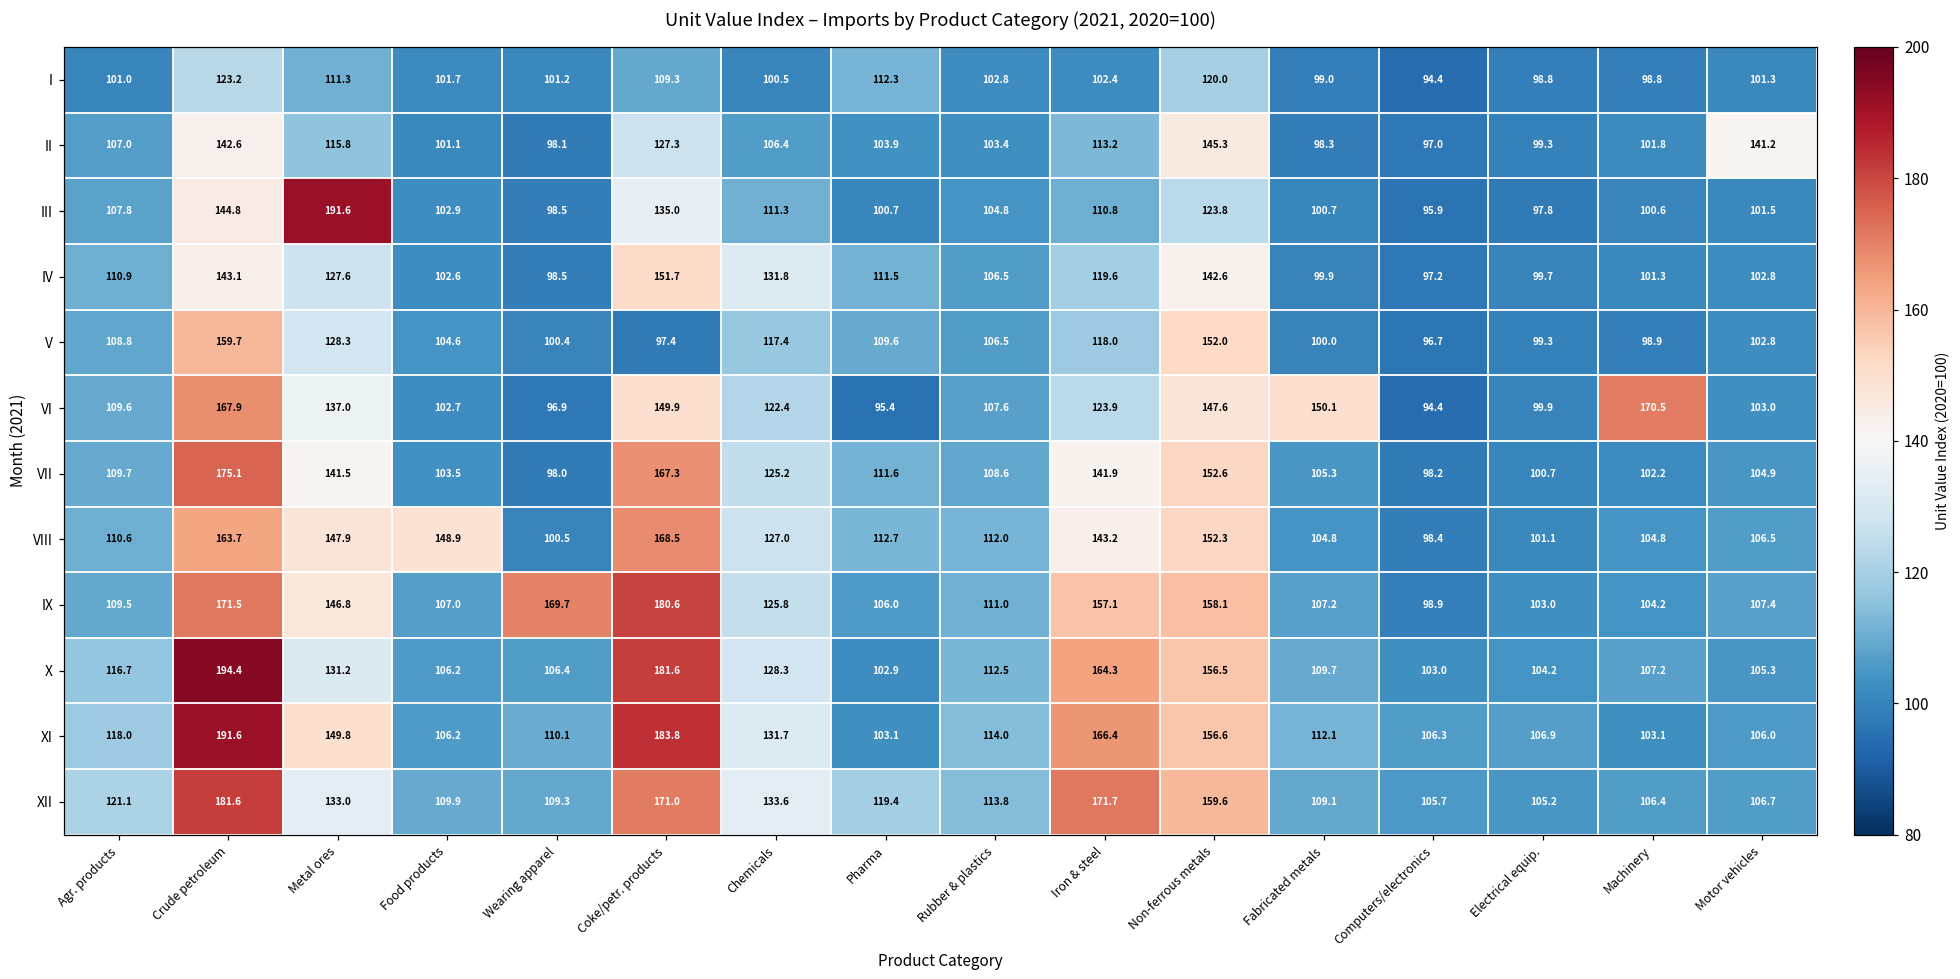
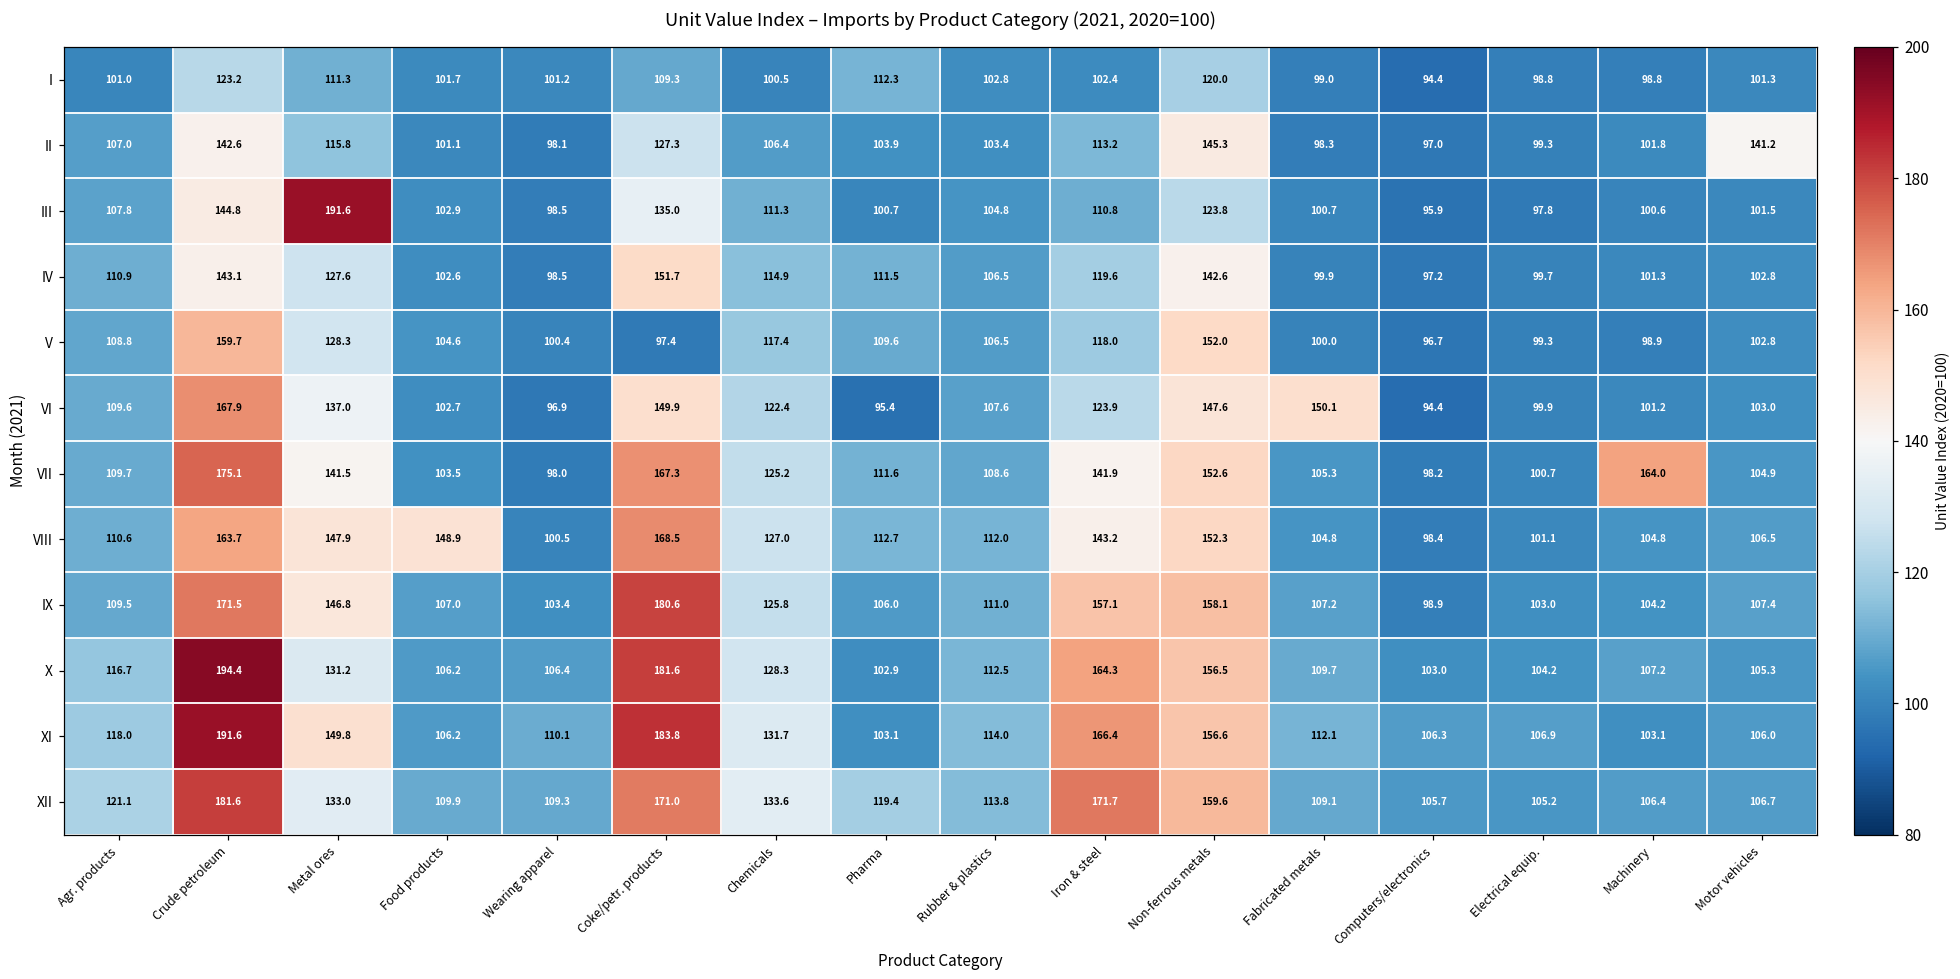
  {
    "I": {
      "Agr. products": 101.0,
      "Crude petroleum": 123.2,
      "Metal ores": 111.3,
      "Food products": 101.7,
      "Wearing apparel": 101.2,
      "Coke/petr. products": 109.3,
      "Chemicals": 100.5,
      "Pharma": 112.3,
      "Rubber & plastics": 102.8,
      "Iron & steel": 102.4,
      "Non-ferrous metals": 120.0,
      "Fabricated metals": 99.0,
      "Computers/electronics": 94.4,
      "Electrical equip.": 98.8,
      "Machinery": 98.8,
      "Motor vehicles": 101.3
    },
    "II": {
      "Agr. products": 107.0,
      "Crude petroleum": 142.6,
      "Metal ores": 115.8,
      "Food products": 101.1,
      "Wearing apparel": 98.1,
      "Coke/petr. products": 127.3,
      "Chemicals": 106.4,
      "Pharma": 103.9,
      "Rubber & plastics": 103.4,
      "Iron & steel": 113.2,
      "Non-ferrous metals": 145.3,
      "Fabricated metals": 98.3,
      "Computers/electronics": 97.0,
      "Electrical equip.": 99.3,
      "Machinery": 101.8,
      "Motor vehicles": 141.2
    },
    "III": {
      "Agr. products": 107.8,
      "Crude petroleum": 144.8,
      "Metal ores": 191.6,
      "Food products": 102.9,
      "Wearing apparel": 98.5,
      "Coke/petr. products": 135.0,
      "Chemicals": 111.3,
      "Pharma": 100.7,
      "Rubber & plastics": 104.8,
      "Iron & steel": 110.8,
      "Non-ferrous metals": 123.8,
      "Fabricated metals": 100.7,
      "Computers/electronics": 95.9,
      "Electrical equip.": 97.8,
      "Machinery": 100.6,
      "Motor vehicles": 101.5
    },
    "IV": {
      "Agr. products": 110.9,
      "Crude petroleum": 143.1,
      "Metal ores": 127.6,
      "Food products": 102.6,
      "Wearing apparel": 98.5,
      "Coke/petr. products": 151.7,
-     "Chemicals": 131.8,
+     "Chemicals": 114.9,
      "Pharma": 111.5,
      "Rubber & plastics": 106.5,
      "Iron & steel": 119.6,
      "Non-ferrous metals": 142.6,
      "Fabricated metals": 99.9,
      "Computers/electronics": 97.2,
      "Electrical equip.": 99.7,
      "Machinery": 101.3,
      "Motor vehicles": 102.8
    },
    "V": {
      "Agr. products": 108.8,
      "Crude petroleum": 159.7,
      "Metal ores": 128.3,
      "Food products": 104.6,
      "Wearing apparel": 100.4,
      "Coke/petr. products": 97.4,
      "Chemicals": 117.4,
      "Pharma": 109.6,
      "Rubber & plastics": 106.5,
      "Iron & steel": 118.0,
      "Non-ferrous metals": 152.0,
      "Fabricated metals": 100.0,
      "Computers/electronics": 96.7,
      "Electrical equip.": 99.3,
      "Machinery": 98.9,
      "Motor vehicles": 102.8
    },
    "VI": {
      "Agr. products": 109.6,
      "Crude petroleum": 167.9,
      "Metal ores": 137.0,
      "Food products": 102.7,
      "Wearing apparel": 96.9,
      "Coke/petr. products": 149.9,
      "Chemicals": 122.4,
      "Pharma": 95.4,
      "Rubber & plastics": 107.6,
      "Iron & steel": 123.9,
      "Non-ferrous metals": 147.6,
      "Fabricated metals": 150.1,
      "Computers/electronics": 94.4,
      "Electrical equip.": 99.9,
-     "Machinery": 170.5,
+     "Machinery": 101.2,
      "Motor vehicles": 103.0
    },
    "VII": {
      "Agr. products": 109.7,
      "Crude petroleum": 175.1,
      "Metal ores": 141.5,
      "Food products": 103.5,
      "Wearing apparel": 98.0,
      "Coke/petr. products": 167.3,
      "Chemicals": 125.2,
      "Pharma": 111.6,
      "Rubber & plastics": 108.6,
      "Iron & steel": 141.9,
      "Non-ferrous metals": 152.6,
      "Fabricated metals": 105.3,
      "Computers/electronics": 98.2,
      "Electrical equip.": 100.7,
-     "Machinery": 102.2,
+     "Machinery": 164.0,
      "Motor vehicles": 104.9
    },
    "VIII": {
      "Agr. products": 110.6,
      "Crude petroleum": 163.7,
      "Metal ores": 147.9,
      "Food products": 148.9,
      "Wearing apparel": 100.5,
      "Coke/petr. products": 168.5,
      "Chemicals": 127.0,
      "Pharma": 112.7,
      "Rubber & plastics": 112.0,
      "Iron & steel": 143.2,
      "Non-ferrous metals": 152.3,
      "Fabricated metals": 104.8,
      "Computers/electronics": 98.4,
      "Electrical equip.": 101.1,
      "Machinery": 104.8,
      "Motor vehicles": 106.5
    },
    "IX": {
      "Agr. products": 109.5,
      "Crude petroleum": 171.5,
      "Metal ores": 146.8,
      "Food products": 107.0,
-     "Wearing apparel": 169.7,
+     "Wearing apparel": 103.4,
      "Coke/petr. products": 180.6,
      "Chemicals": 125.8,
      "Pharma": 106.0,
      "Rubber & plastics": 111.0,
      "Iron & steel": 157.1,
      "Non-ferrous metals": 158.1,
      "Fabricated metals": 107.2,
      "Computers/electronics": 98.9,
      "Electrical equip.": 103.0,
      "Machinery": 104.2,
      "Motor vehicles": 107.4
    },
    "X": {
      "Agr. products": 116.7,
      "Crude petroleum": 194.4,
      "Metal ores": 131.2,
      "Food products": 106.2,
      "Wearing apparel": 106.4,
      "Coke/petr. products": 181.6,
      "Chemicals": 128.3,
      "Pharma": 102.9,
      "Rubber & plastics": 112.5,
      "Iron & steel": 164.3,
      "Non-ferrous metals": 156.5,
      "Fabricated metals": 109.7,
      "Computers/electronics": 103.0,
      "Electrical equip.": 104.2,
      "Machinery": 107.2,
      "Motor vehicles": 105.3
    },
    "XI": {
      "Agr. products": 118.0,
      "Crude petroleum": 191.6,
      "Metal ores": 149.8,
      "Food products": 106.2,
      "Wearing apparel": 110.1,
      "Coke/petr. products": 183.8,
      "Chemicals": 131.7,
      "Pharma": 103.1,
      "Rubber & plastics": 114.0,
      "Iron & steel": 166.4,
      "Non-ferrous metals": 156.6,
      "Fabricated metals": 112.1,
      "Computers/electronics": 106.3,
      "Electrical equip.": 106.9,
      "Machinery": 103.1,
      "Motor vehicles": 106.0
    },
    "XII": {
      "Agr. products": 121.1,
      "Crude petroleum": 181.6,
      "Metal ores": 133.0,
      "Food products": 109.9,
      "Wearing apparel": 109.3,
      "Coke/petr. products": 171.0,
      "Chemicals": 133.6,
      "Pharma": 119.4,
      "Rubber & plastics": 113.8,
      "Iron & steel": 171.7,
      "Non-ferrous metals": 159.6,
      "Fabricated metals": 109.1,
      "Computers/electronics": 105.7,
      "Electrical equip.": 105.2,
      "Machinery": 106.4,
      "Motor vehicles": 106.7
    }
  }
